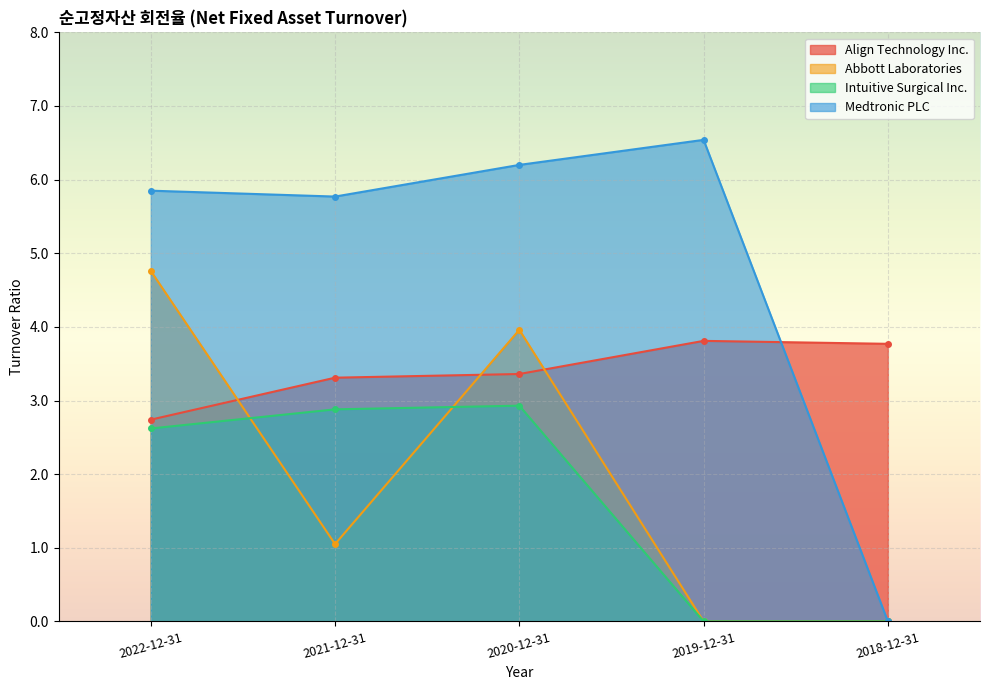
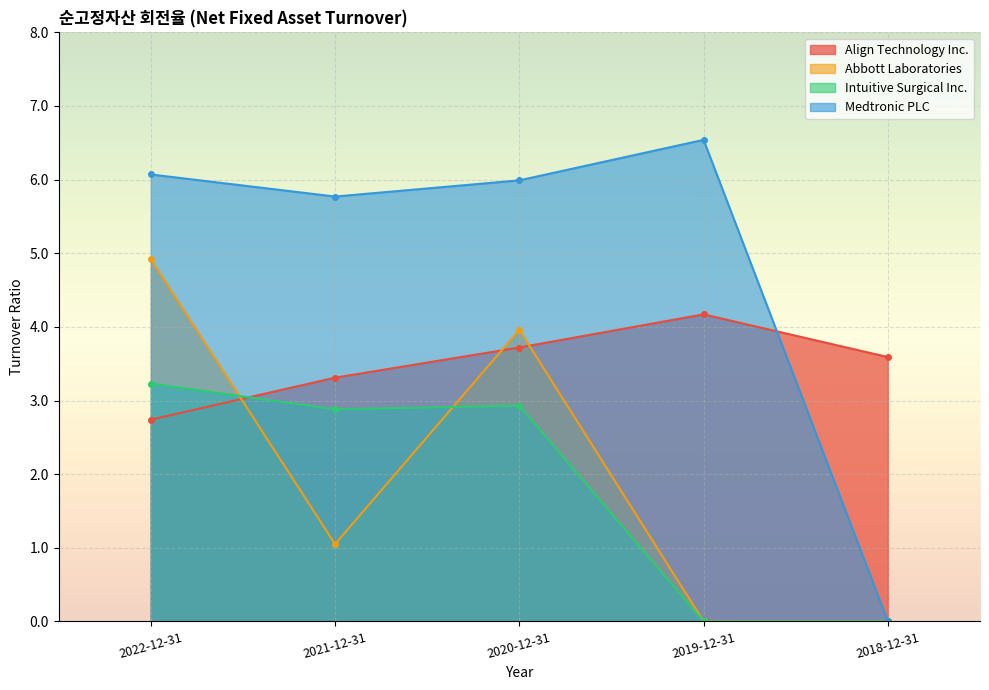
  {
    "Align Technology Inc.": {
      "2022-12-31": 2.7,
      "2021-12-31": 3.3,
-     "2020-12-31": 3.4,
-     "2019-12-31": 3.8,
-     "2018-12-31": 3.8
+     "2020-12-31": 3.7,
+     "2019-12-31": 4.2,
+     "2018-12-31": 3.6
    },
    "Abbott Laboratories": {
-     "2022-12-31": 4.8,
+     "2022-12-31": 4.9,
      "2021-12-31": 1.1,
      "2020-12-31": 4.0
    },
    "Intuitive Surgical Inc.": {
-     "2022-12-31": 2.6,
+     "2022-12-31": 3.2,
      "2021-12-31": 2.9,
      "2020-12-31": 2.9
    },
    "Medtronic PLC": {
-     "2022-12-31": 5.9,
+     "2022-12-31": 6.1,
      "2021-12-31": 5.8,
-     "2020-12-31": 6.2,
+     "2020-12-31": 6.0,
      "2019-12-31": 6.5
    }
  }
